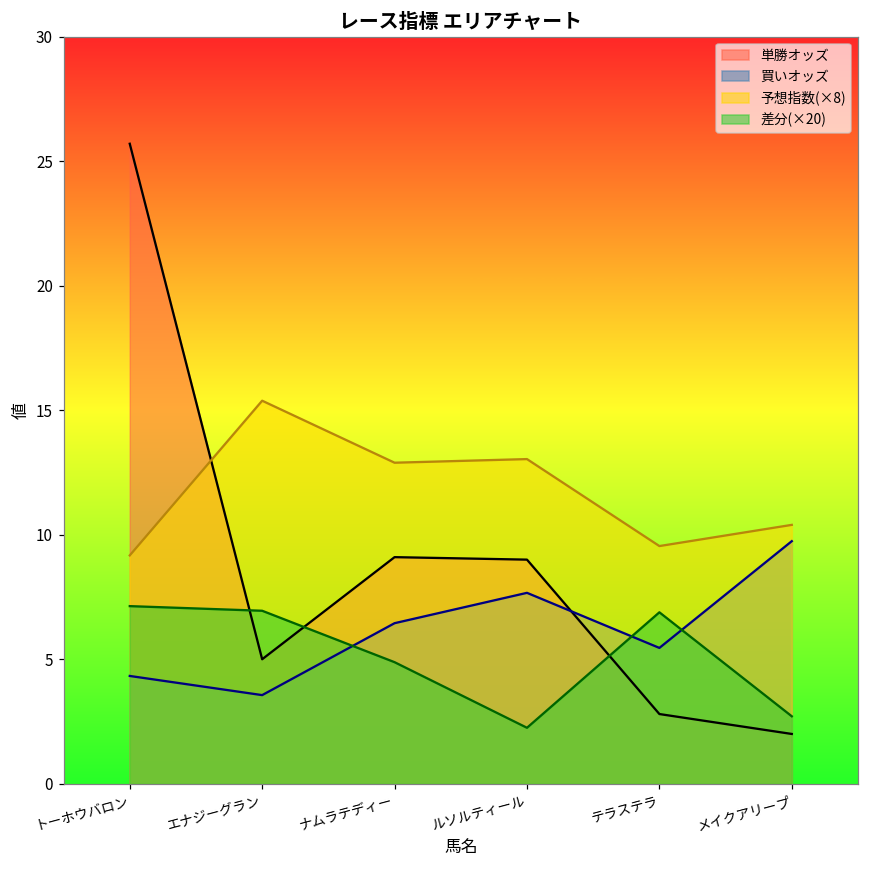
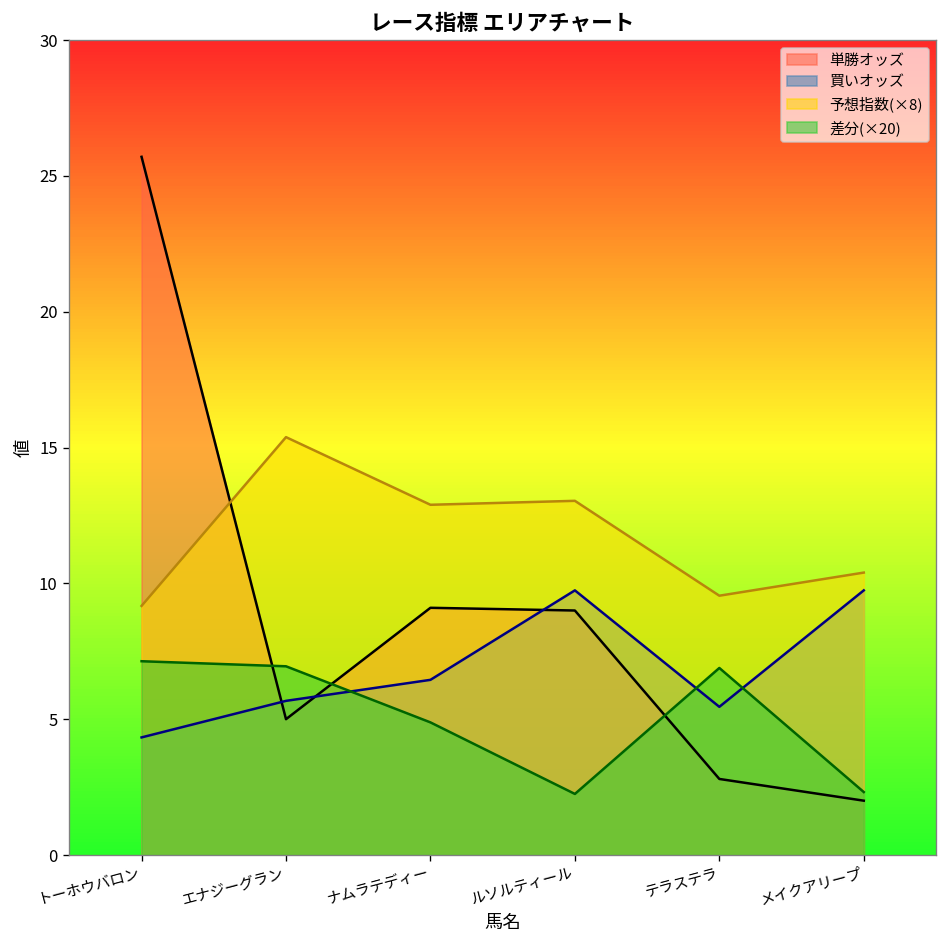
  {
    "単勝オッズ": {
      "トーホウバロン": 25.7,
      "エナジーグラン": 5.0,
      "ナムラテディー": 9.1,
      "ルソルティール": 9.0,
      "テラステラ": 2.8,
      "メイクアリープ": 2.0
    },
    "買いオッズ": {
      "トーホウバロン": 4.3,
-     "エナジーグラン": 3.6,
+     "エナジーグラン": 5.7,
      "ナムラテディー": 6.4,
-     "ルソルティール": 7.7,
+     "ルソルティール": 9.7,
      "テラステラ": 5.5,
      "メイクアリープ": 9.7
    },
    "予想指数(×8)": {
      "トーホウバロン": 9.2,
      "エナジーグラン": 15.4,
      "ナムラテディー": 12.9,
      "ルソルティール": 13.0,
      "テラステラ": 9.5,
      "メイクアリープ": 10.4
    },
    "差分(×20)": {
      "トーホウバロン": 7.1,
      "エナジーグラン": 6.9,
      "ナムラテディー": 4.9,
      "ルソルティール": 2.2,
      "テラステラ": 6.9,
-     "メイクアリープ": 2.7
+     "メイクアリープ": 2.3
    }
  }
